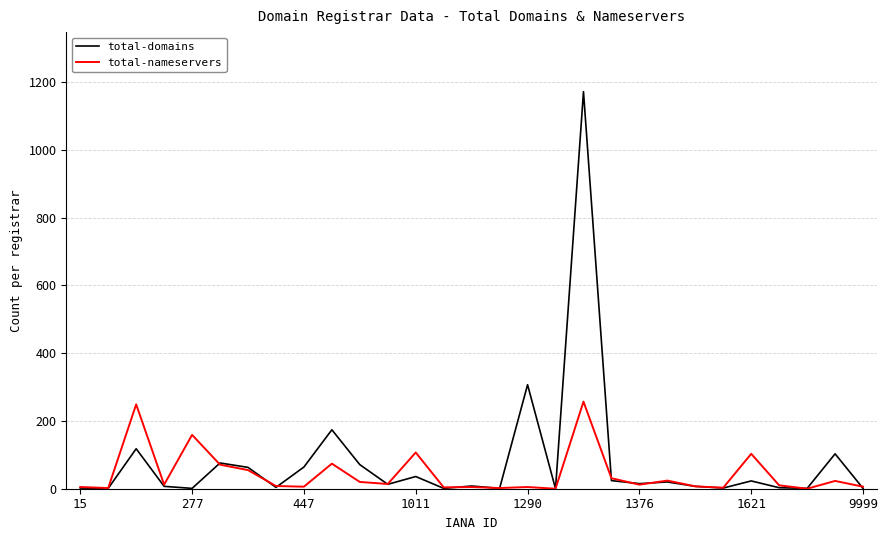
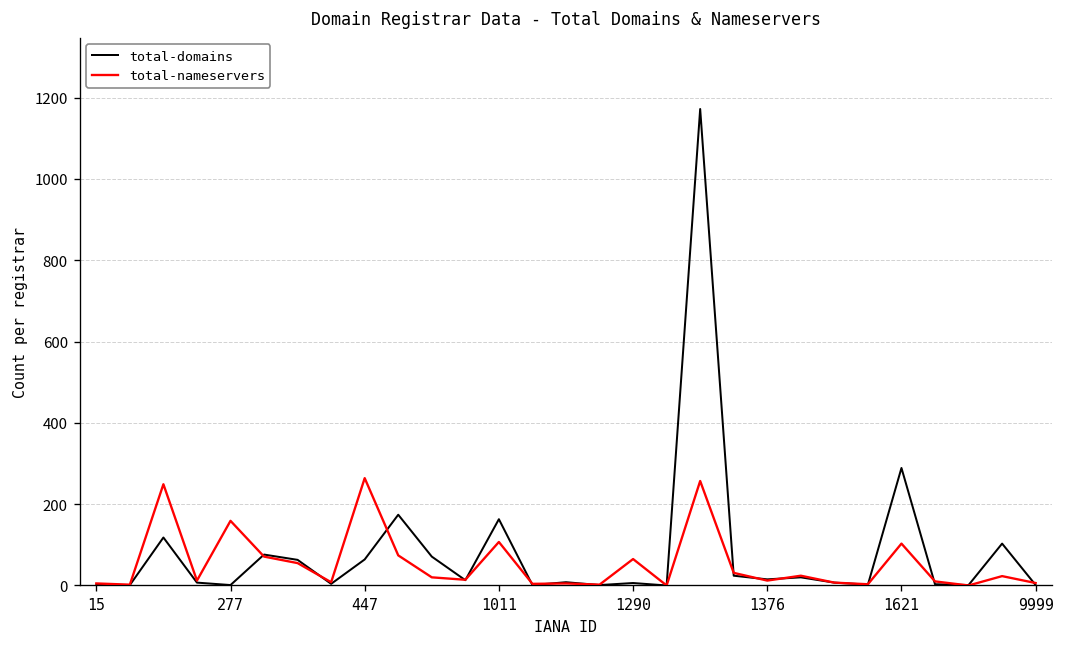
  {
    "total-domains": {
      "277": 0,
      "447": 60,
-     "1011": 40,
-     "1290": 310,
-     "1621": 20
+     "1011": 160,
+     "1290": 10,
+     "1621": 290
    },
    "total-nameservers": {
      "277": 160,
-     "447": 10,
+     "447": 260,
      "1011": 110,
-     "1290": 10,
+     "1290": 70,
      "1621": 100
    }
  }
